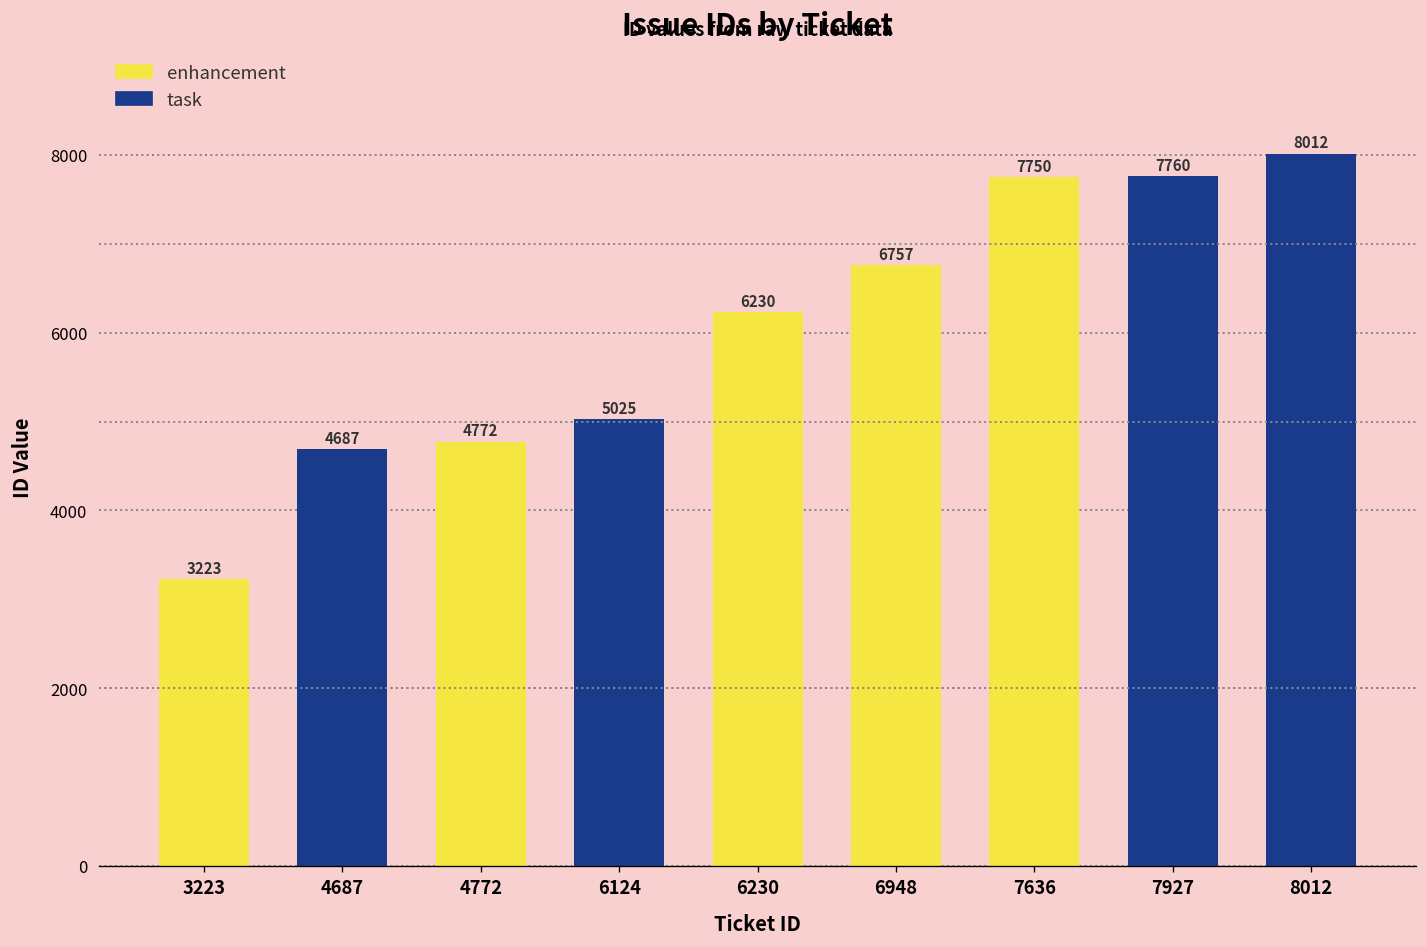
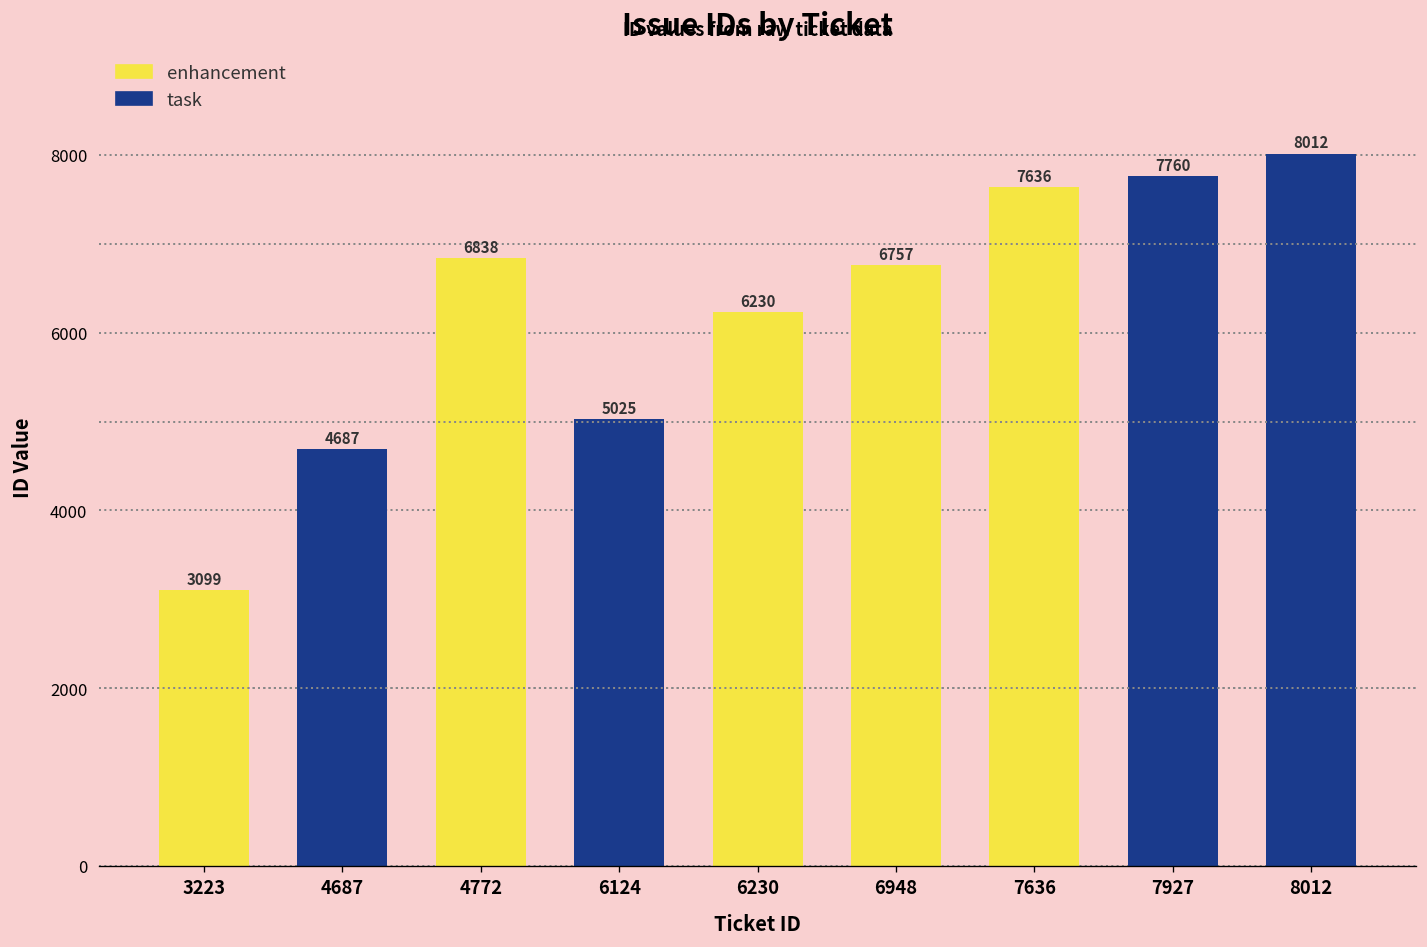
  {
-   "3223": 3223,
+   "3223": 3099,
    "4687": 4687,
-   "4772": 4772,
+   "4772": 6838,
    "6124": 5025,
    "6230": 6230,
    "6948": 6757,
-   "7636": 7750,
+   "7636": 7636,
    "7927": 7760,
    "8012": 8012
  }
